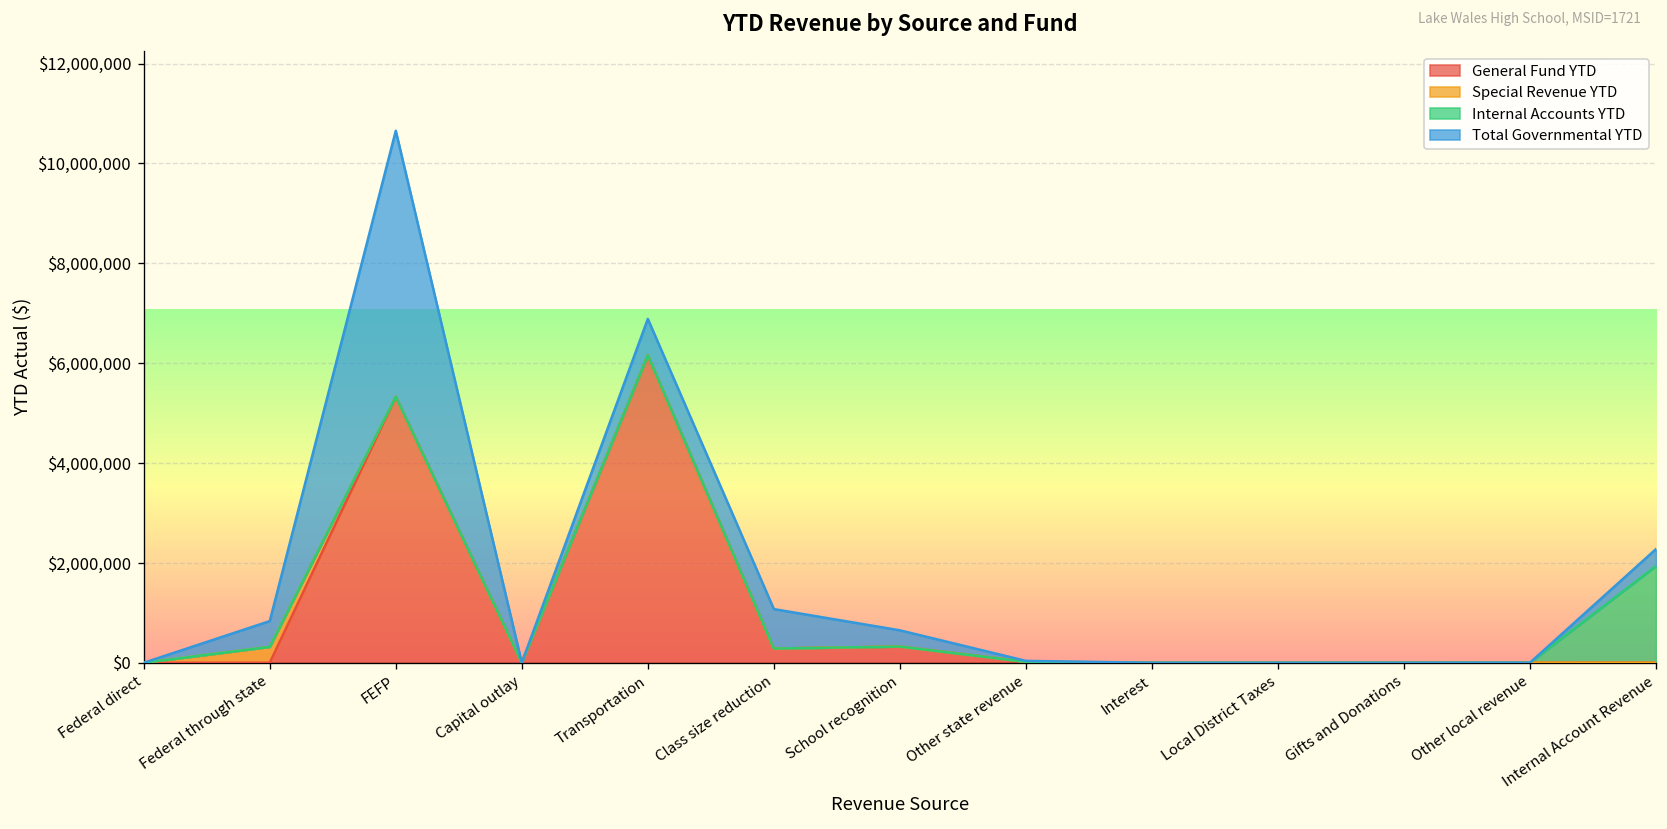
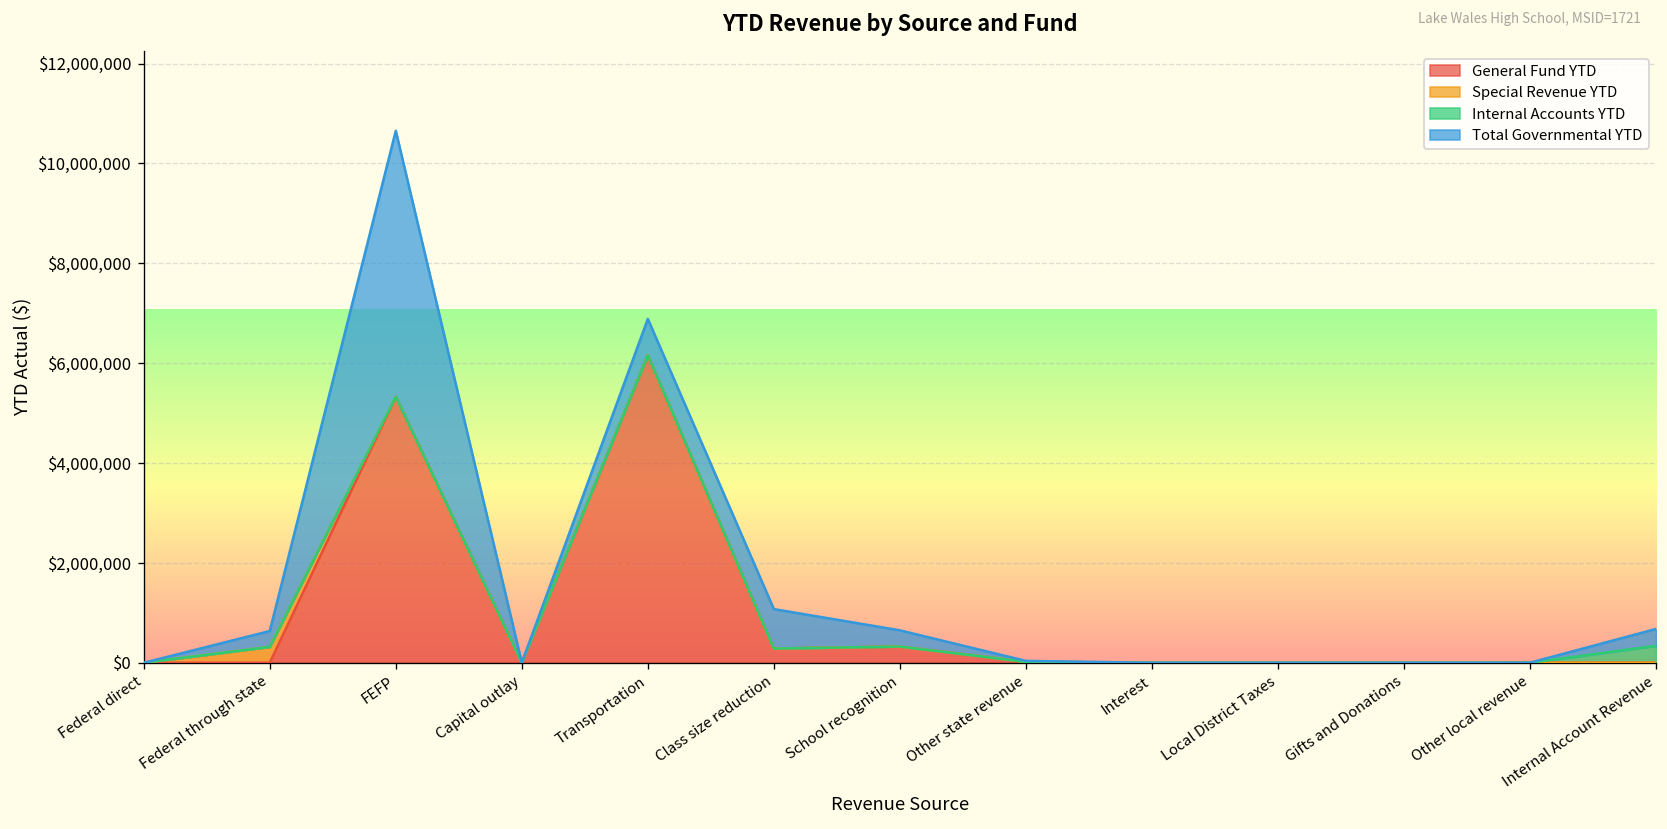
  {
    "General Fund YTD": {
      "Federal through state": "$0"
    },
    "Internal Accounts YTD": {
-     "Internal Account Revenue": "$1,900,000"
+     "Internal Account Revenue": "$300,000"
    },
    "Total Governmental YTD": {
-     "Federal through state": "$500,000",
+     "Federal through state": "$300,000",
      "FEFP": "$5,300,000",
      "Transportation": "$700,000",
      "Class size reduction": "$800,000",
      "School recognition": "$300,000",
      "Internal Account Revenue": "$300,000"
    }
  }
